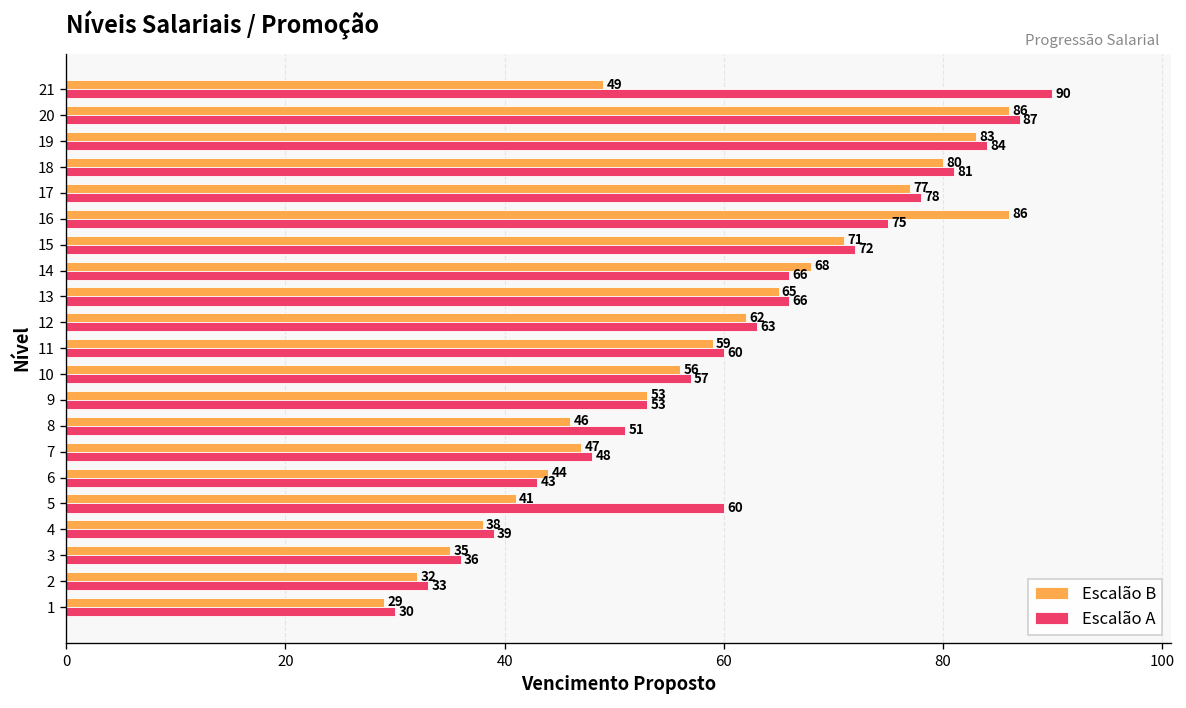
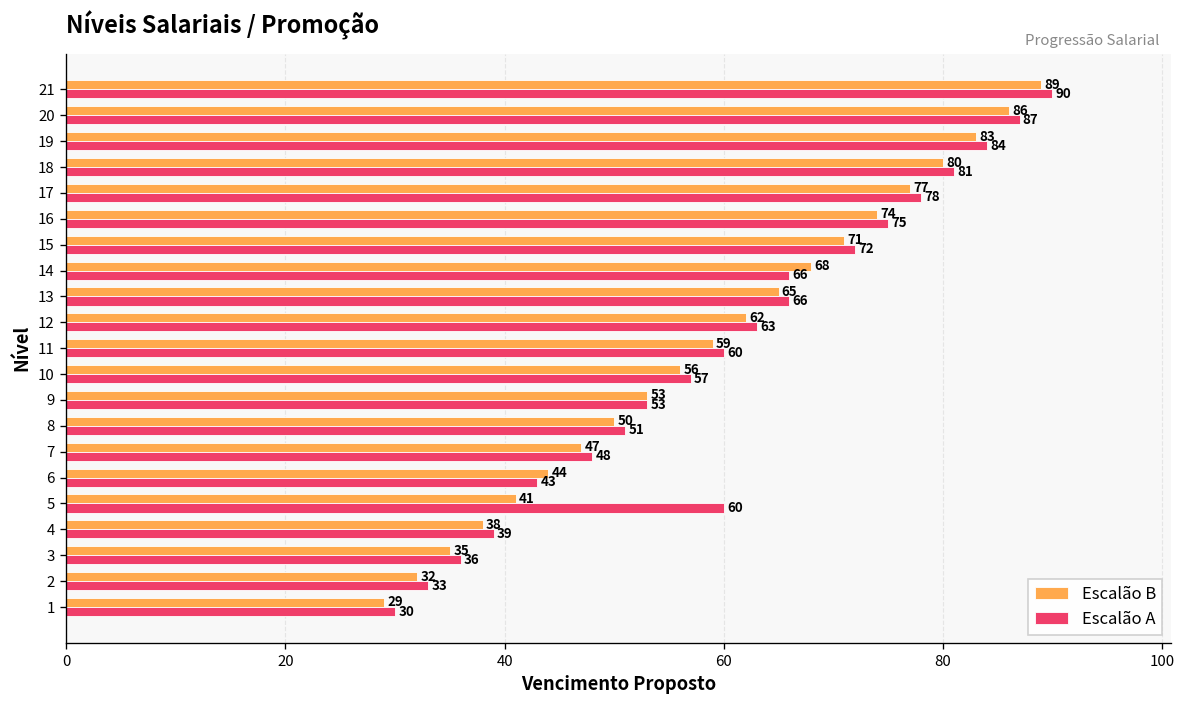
  {
    "Escalão B": {
-     "21": 49,
+     "21": 89,
      "20": 86,
      "19": 83,
      "18": 80,
      "17": 77,
-     "16": 86,
+     "16": 74,
      "15": 71,
      "14": 68,
      "13": 65,
      "12": 62,
      "11": 59,
      "10": 56,
-     "8": 46,
+     "8": 50,
      "7": 47,
      "6": 44,
      "5": 41,
      "4": 38,
      "3": 35,
      "2": 32,
      "1": 29
    },
    "Escalão A": {
      "21": 90,
      "20": 87,
      "19": 84,
      "18": 81,
      "17": 78,
      "16": 75,
      "15": 72,
      "14": 66,
      "13": 66,
      "12": 63,
      "11": 60,
      "10": 57,
      "8": 51,
      "7": 48,
      "6": 43,
      "5": 60,
      "4": 39,
      "3": 36,
      "2": 33,
      "1": 30
    }
  }
